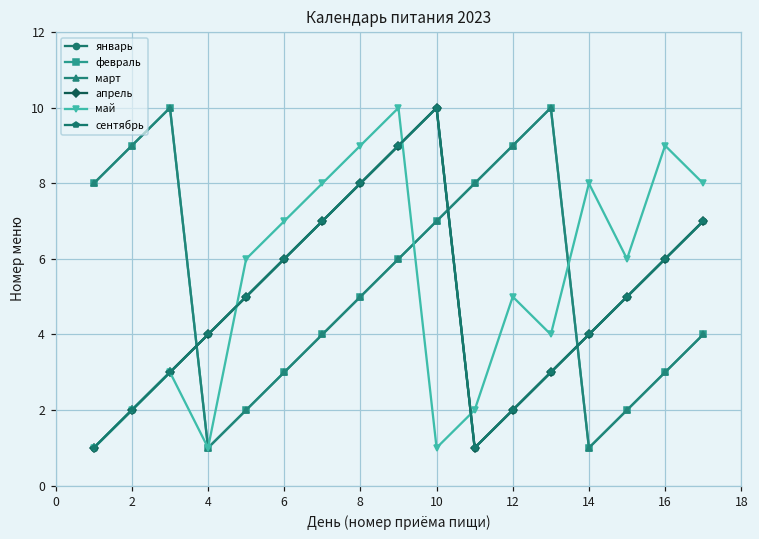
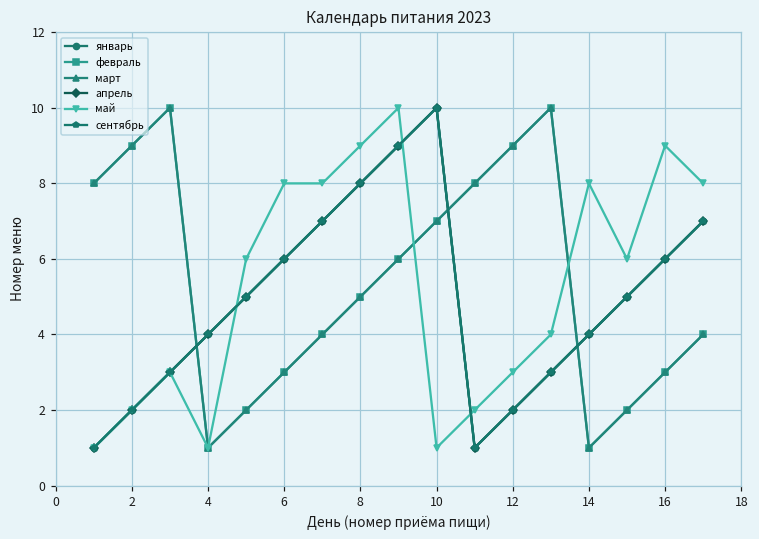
  {
    "май": {
-     "6": 7,
+     "6": 8,
      "8": 9,
      "10": 1,
-     "12": 5,
+     "12": 3,
      "14": 8,
      "16": 9
    }
  }
